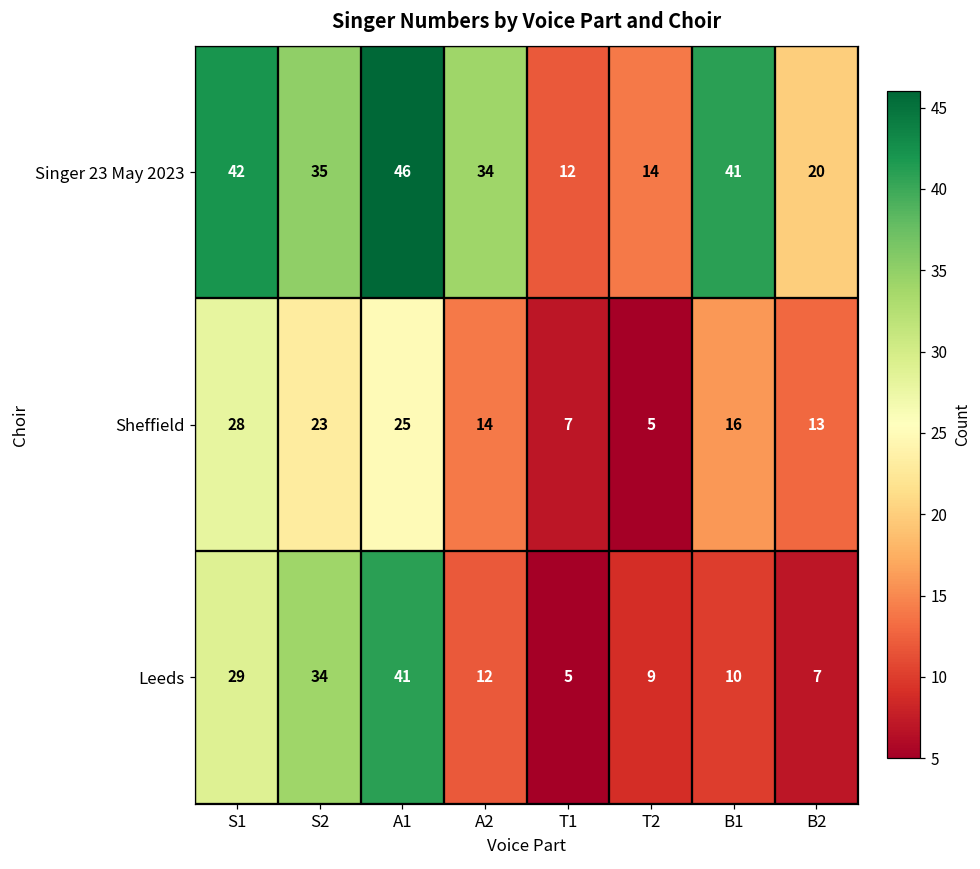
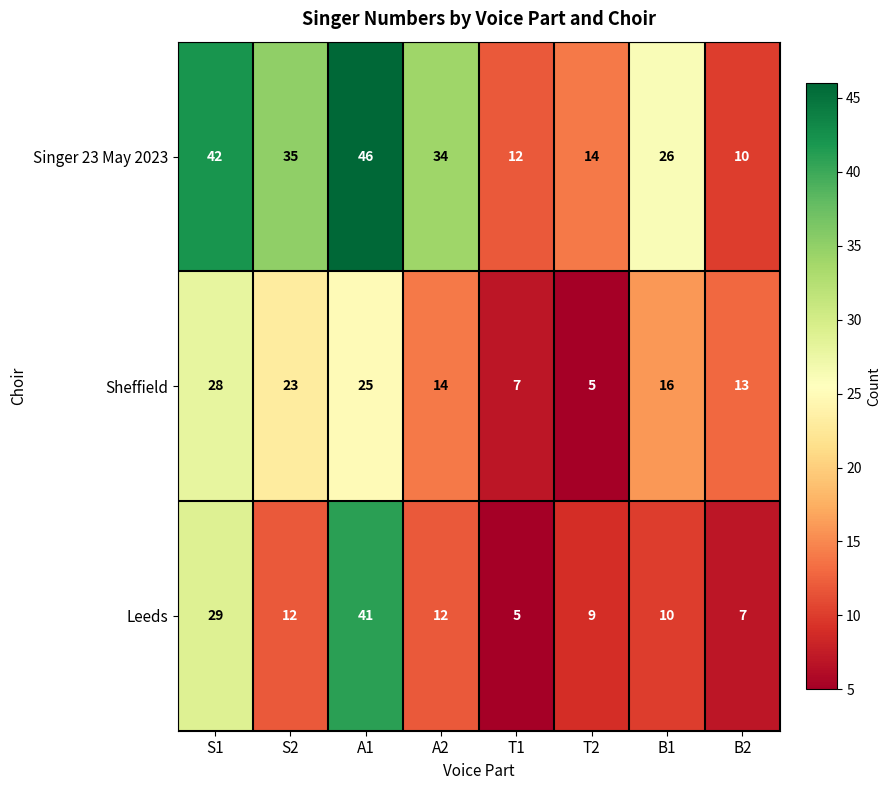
  {
    "Singer 23 May 2023": {
      "S1": 42,
      "S2": 35,
      "A1": 46,
      "A2": 34,
      "T1": 12,
      "T2": 14,
-     "B1": 41,
-     "B2": 20
+     "B1": 26,
+     "B2": 10
    },
    "Sheffield": {
      "S1": 28,
      "S2": 23,
      "A1": 25,
      "A2": 14,
      "T1": 7,
      "T2": 5,
      "B1": 16,
      "B2": 13
    },
    "Leeds": {
      "S1": 29,
-     "S2": 34,
+     "S2": 12,
      "A1": 41,
      "A2": 12,
      "T1": 5,
      "T2": 9,
      "B1": 10,
      "B2": 7
    }
  }
